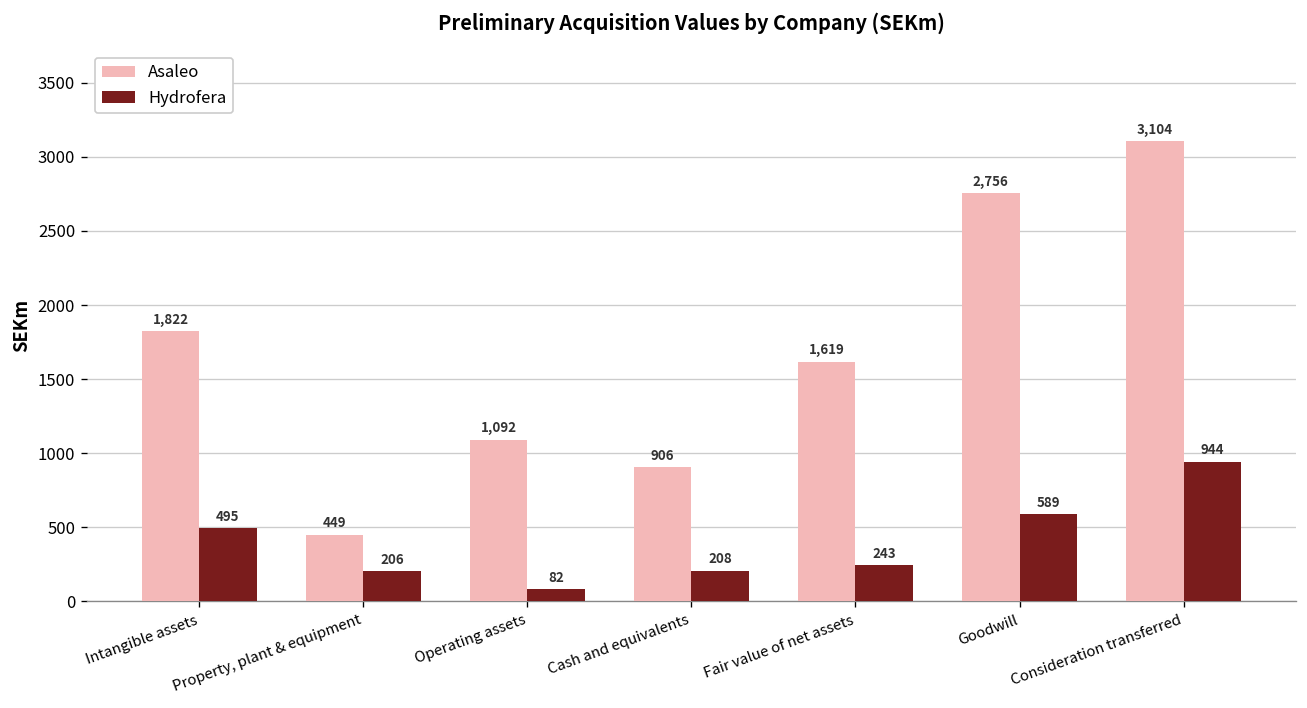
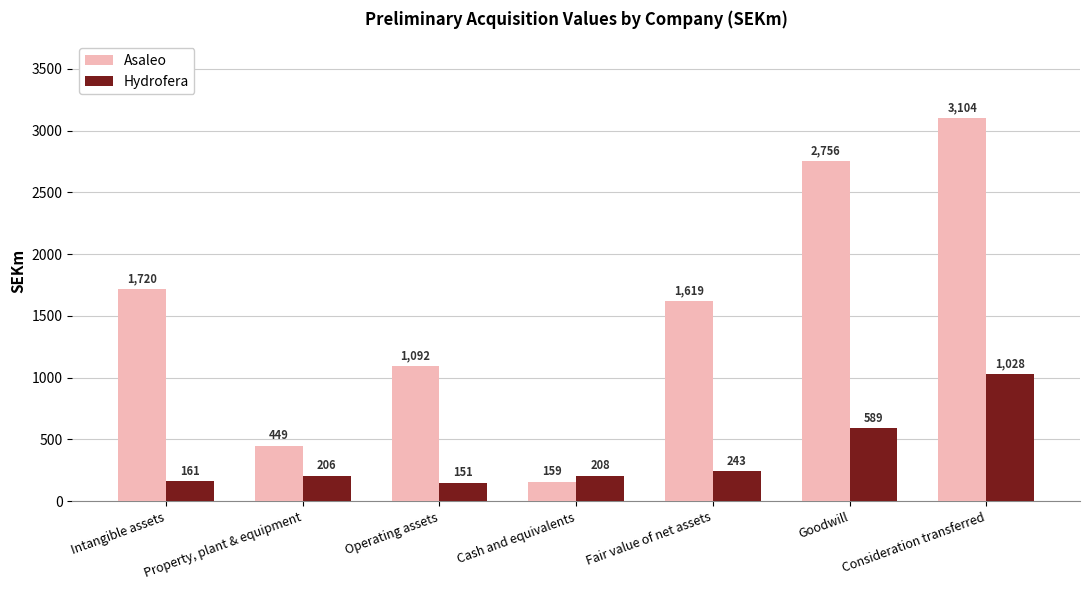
  {
    "Asaleo": {
-     "Intangible assets": "1,822",
+     "Intangible assets": "1,720",
      "Property, plant & equipment": "449",
      "Operating assets": "1,092",
-     "Cash and equivalents": "906",
+     "Cash and equivalents": "159",
      "Fair value of net assets": "1,619",
      "Goodwill": "2,756",
      "Consideration transferred": "3,104"
    },
    "Hydrofera": {
-     "Intangible assets": "495",
+     "Intangible assets": "161",
      "Property, plant & equipment": "206",
-     "Operating assets": "82",
+     "Operating assets": "151",
      "Cash and equivalents": "208",
      "Fair value of net assets": "243",
      "Goodwill": "589",
-     "Consideration transferred": "944"
+     "Consideration transferred": "1,028"
    }
  }
